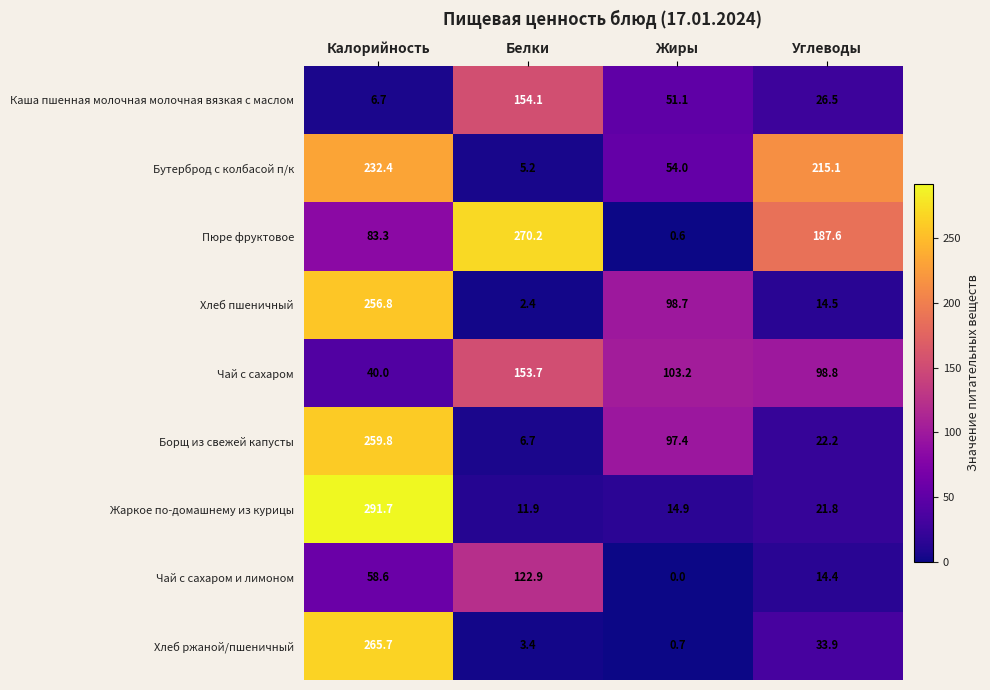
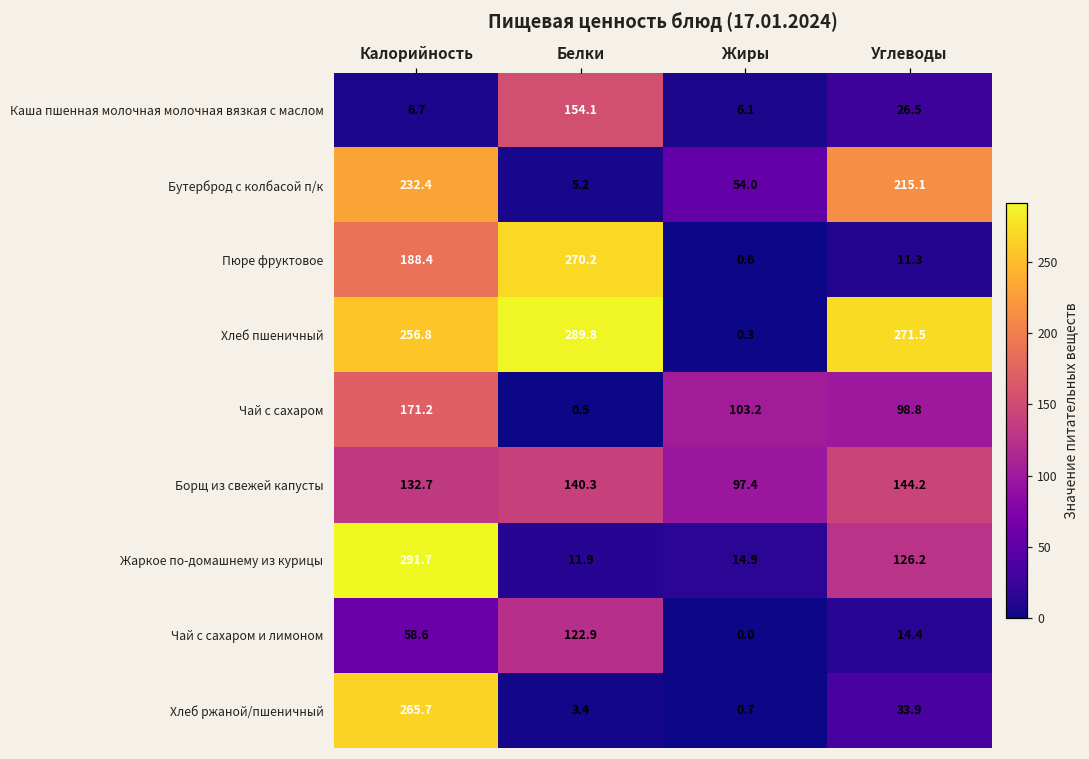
  {
    "Каша пшенная молочная молочная вязкая с маслом": {
      "Калорийность": 6.7,
      "Белки": 154.1,
-     "Жиры": 51.1,
+     "Жиры": 6.1,
      "Углеводы": 26.5
    },
    "Бутерброд с колбасой п/к": {
      "Калорийность": 232.4,
      "Белки": 5.2,
      "Жиры": 54.0,
      "Углеводы": 215.1
    },
    "Пюре фруктовое": {
-     "Калорийность": 83.3,
+     "Калорийность": 188.4,
      "Белки": 270.2,
      "Жиры": 0.6,
-     "Углеводы": 187.6
+     "Углеводы": 11.3
    },
    "Хлеб пшеничный": {
      "Калорийность": 256.8,
-     "Белки": 2.4,
-     "Жиры": 98.7,
-     "Углеводы": 14.5
+     "Белки": 289.8,
+     "Жиры": 0.3,
+     "Углеводы": 271.5
    },
    "Чай с сахаром": {
-     "Калорийность": 40.0,
-     "Белки": 153.7,
+     "Калорийность": 171.2,
+     "Белки": 0.5,
      "Жиры": 103.2,
      "Углеводы": 98.8
    },
    "Борщ из свежей капусты": {
-     "Калорийность": 259.8,
-     "Белки": 6.7,
+     "Калорийность": 132.7,
+     "Белки": 140.3,
      "Жиры": 97.4,
-     "Углеводы": 22.2
+     "Углеводы": 144.2
    },
    "Жаркое по-домашнему из курицы": {
      "Калорийность": 291.7,
      "Белки": 11.9,
      "Жиры": 14.9,
-     "Углеводы": 21.8
+     "Углеводы": 126.2
    },
    "Чай с сахаром и лимоном": {
      "Калорийность": 58.6,
      "Белки": 122.9,
      "Жиры": 0.0,
      "Углеводы": 14.4
    },
    "Хлеб ржаной/пшеничный": {
      "Калорийность": 265.7,
      "Белки": 3.4,
      "Жиры": 0.7,
      "Углеводы": 33.9
    }
  }
